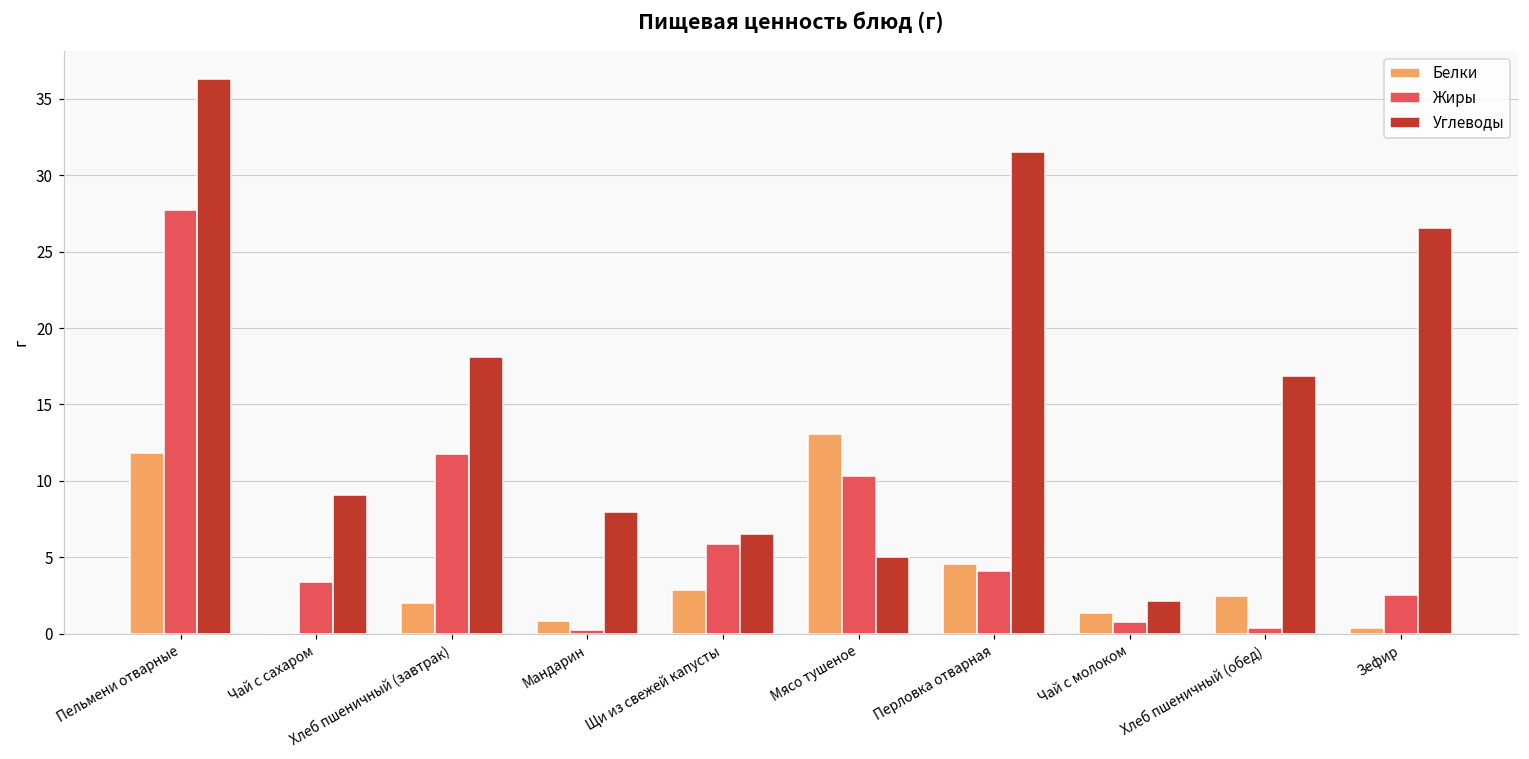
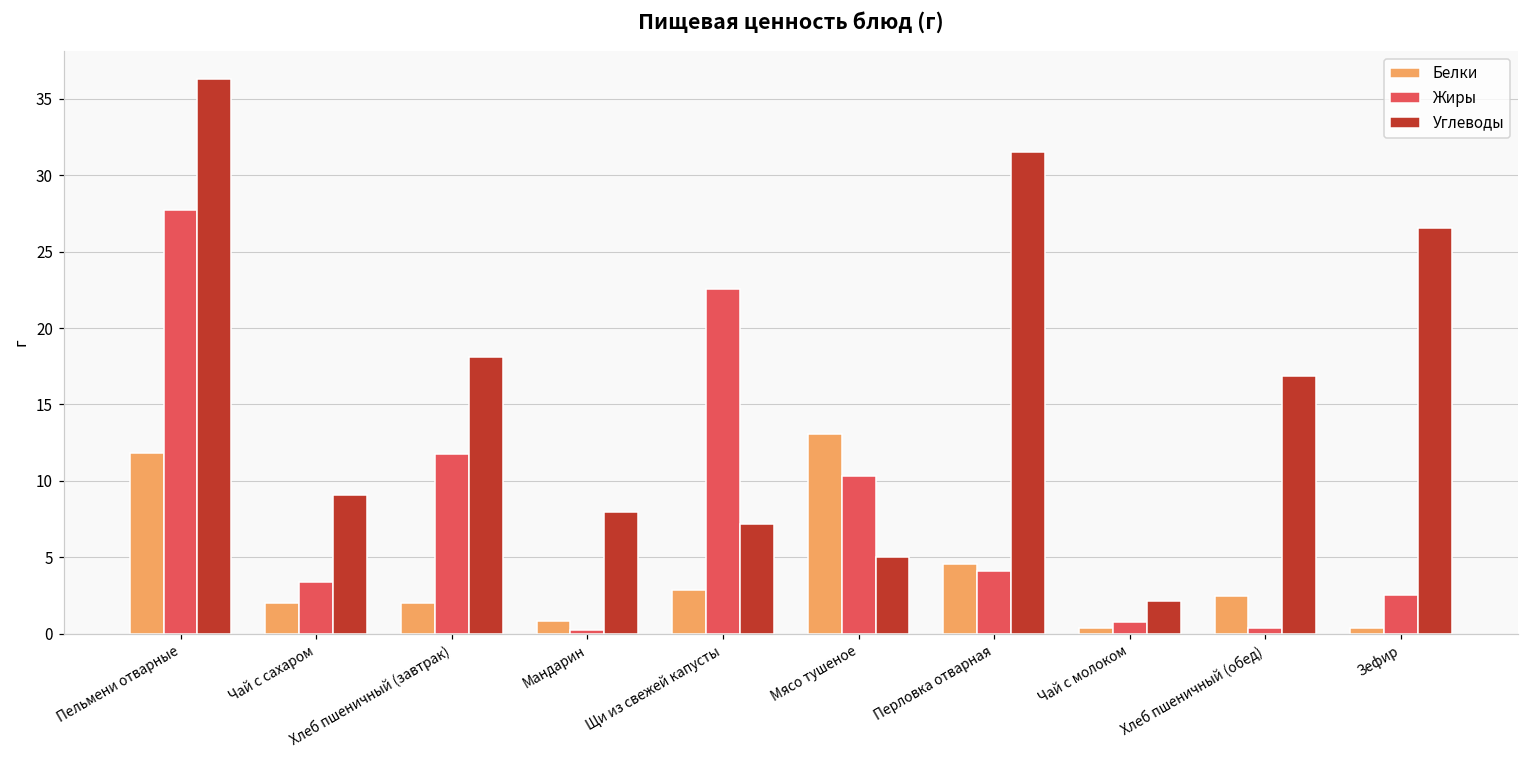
  {
    "Белки": {
      "Пельмени отварные": 11.8,
-     "Чай с сахаром": 0,
+     "Чай с сахаром": 2,
      "Хлеб пшеничный (завтрак)": 2.0,
      "Мандарин": 0.9,
      "Щи из свежей капусты": 2.9,
      "Мясо тушеное": 13.1,
      "Перловка отварная": 4.6,
-     "Чай с молоком": 1.4,
+     "Чай с молоком": 0.4,
      "Хлеб пшеничный (обед)": 2.5,
      "Зефир": 0.4
    },
    "Жиры": {
      "Пельмени отварные": 27.7,
      "Чай с сахаром": 3.4,
      "Хлеб пшеничный (завтрак)": 11.7,
      "Мандарин": 0.2,
-     "Щи из свежей капусты": 5.8,
+     "Щи из свежей капусты": 22.6,
      "Мясо тушеное": 10.3,
      "Перловка отварная": 4.1,
      "Чай с молоком": 0.7,
      "Хлеб пшеничный (обед)": 0.3,
      "Зефир": 2.5
    },
    "Углеводы": {
      "Пельмени отварные": 36.3,
      "Чай с сахаром": 9.1,
      "Хлеб пшеничный (завтрак)": 18.1,
      "Мандарин": 8.0,
-     "Щи из свежей капусты": 6.5,
+     "Щи из свежей капусты": 7.2,
      "Мясо тушеное": 5.0,
      "Перловка отварная": 31.5,
      "Чай с молоком": 2.1,
      "Хлеб пшеничный (обед)": 16.8,
      "Зефир": 26.5
    }
  }
